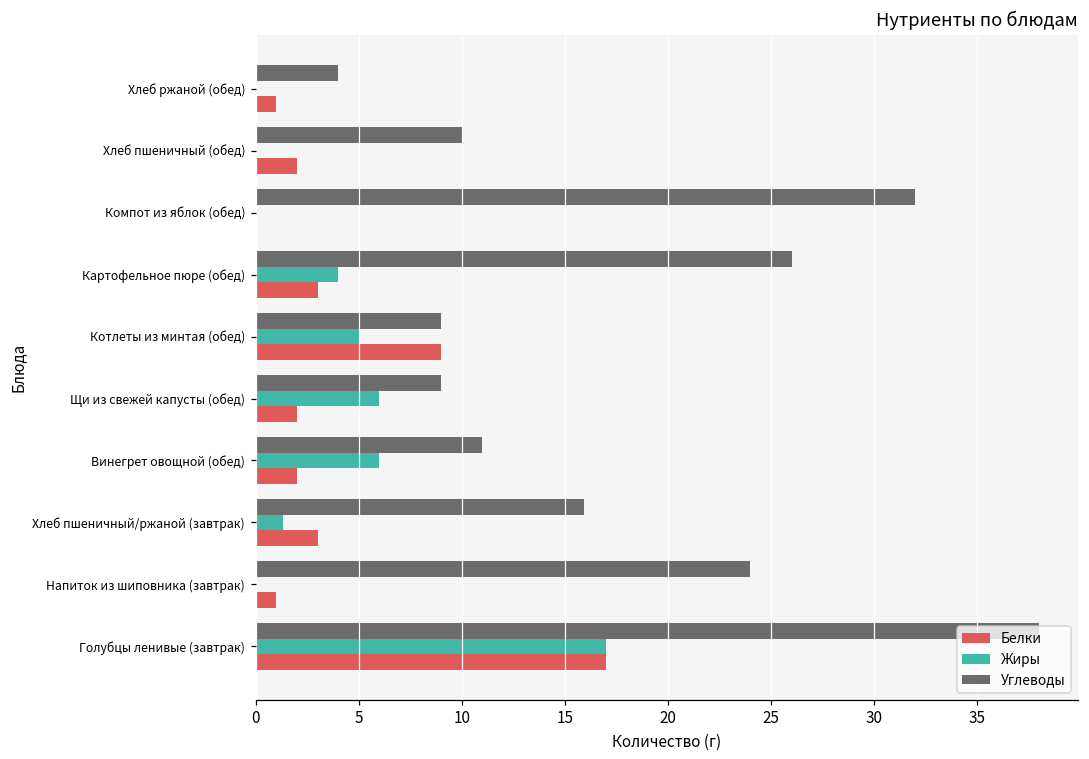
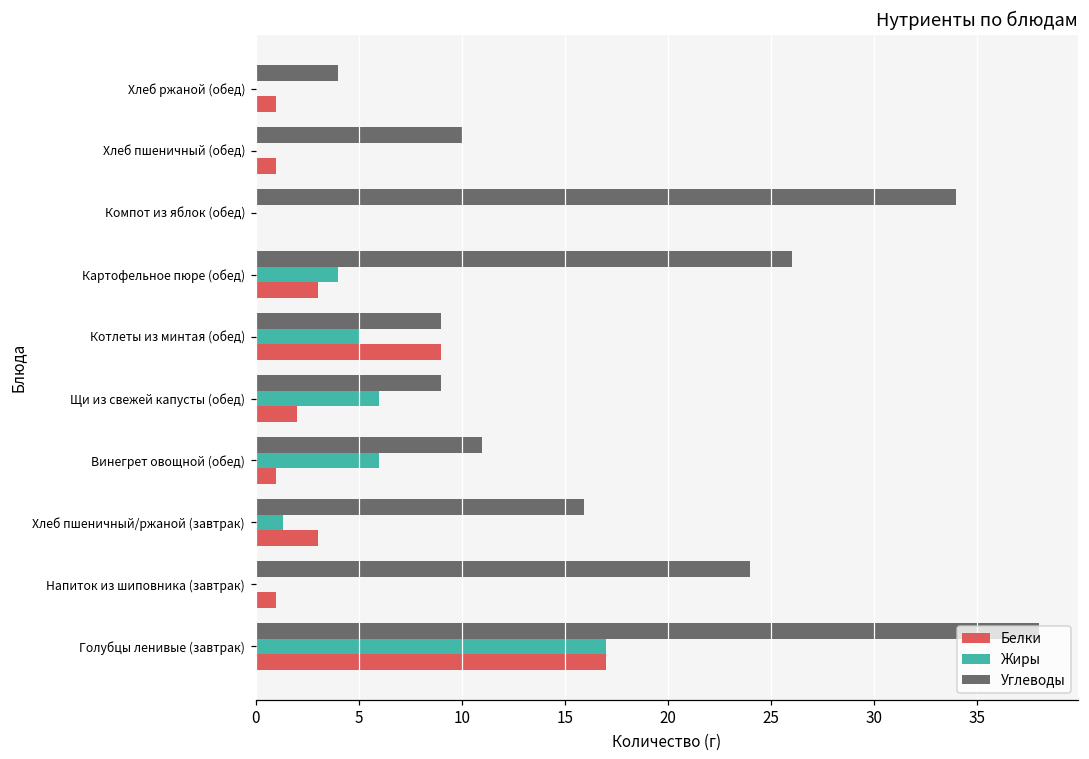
  {
    "Белки": {
      "Хлеб ржаной (обед)": 1,
-     "Хлеб пшеничный (обед)": 2,
+     "Хлеб пшеничный (обед)": 1,
      "Компот из яблок (обед)": 0,
      "Картофельное пюре (обед)": 3,
      "Котлеты из минтая (обед)": 9,
      "Щи из свежей капусты (обед)": 2,
-     "Винегрет овощной (обед)": 2,
+     "Винегрет овощной (обед)": 1,
      "Хлеб пшеничный/ржаной (завтрак)": 3,
      "Напиток из шиповника (завтрак)": 1,
      "Голубцы ленивые (завтрак)": 17
    },
    "Жиры": {
      "Хлеб ржаной (обед)": 0,
      "Хлеб пшеничный (обед)": 0,
      "Компот из яблок (обед)": 0,
      "Картофельное пюре (обед)": 4,
      "Котлеты из минтая (обед)": 5,
      "Щи из свежей капусты (обед)": 6,
      "Винегрет овощной (обед)": 6,
      "Хлеб пшеничный/ржаной (завтрак)": 1.3,
      "Голубцы ленивые (завтрак)": 17
    },
    "Углеводы": {
      "Хлеб ржаной (обед)": 4,
      "Хлеб пшеничный (обед)": 10,
-     "Компот из яблок (обед)": 32,
+     "Компот из яблок (обед)": 34,
      "Картофельное пюре (обед)": 26,
      "Котлеты из минтая (обед)": 9,
      "Щи из свежей капусты (обед)": 9,
      "Винегрет овощной (обед)": 11,
      "Хлеб пшеничный/ржаной (завтрак)": 16,
      "Напиток из шиповника (завтрак)": 24
    }
  }
